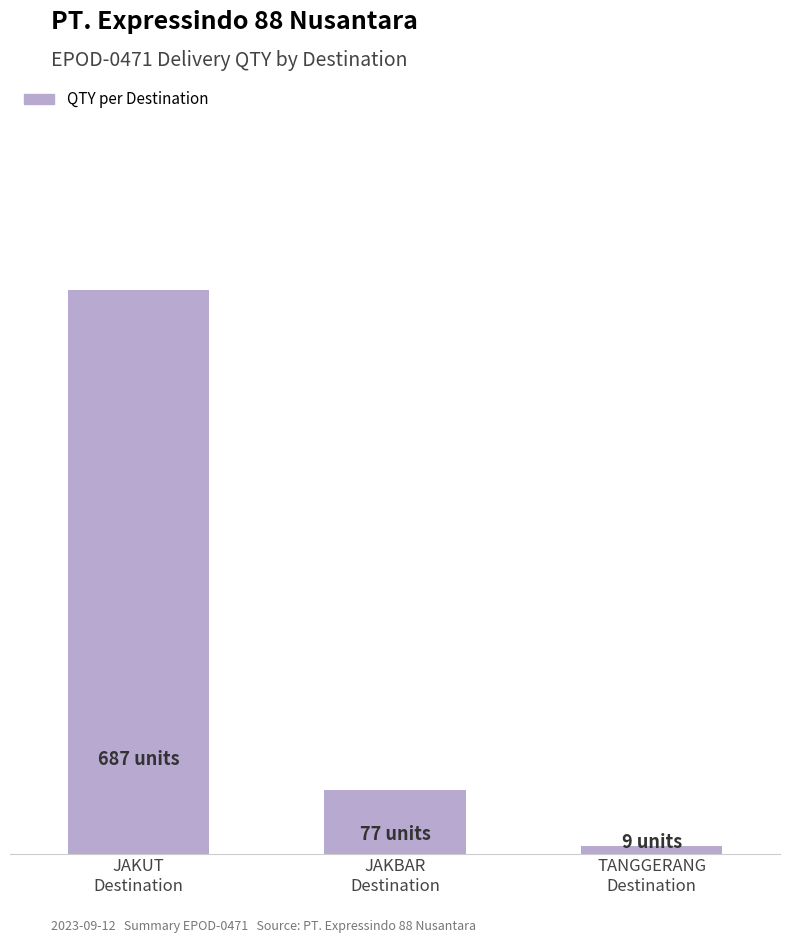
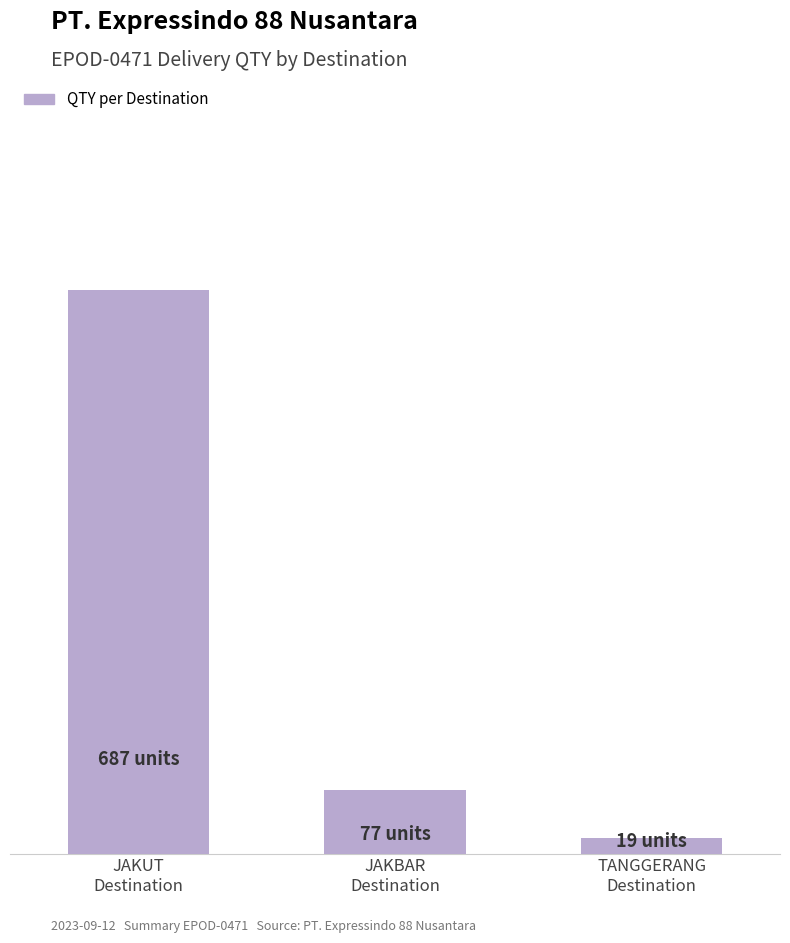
  {
    "JAKUT Destination": 687,
    "JAKBAR Destination": 77,
-   "TANGGERANG Destination": 9
+   "TANGGERANG Destination": 19
  }
